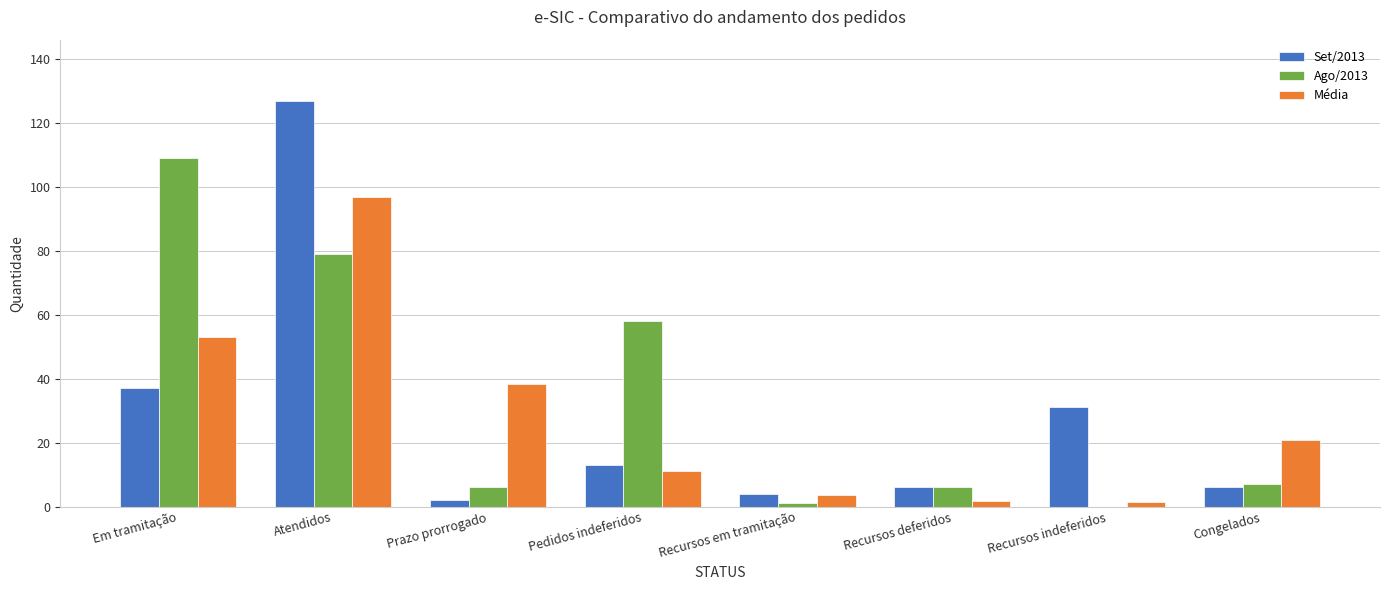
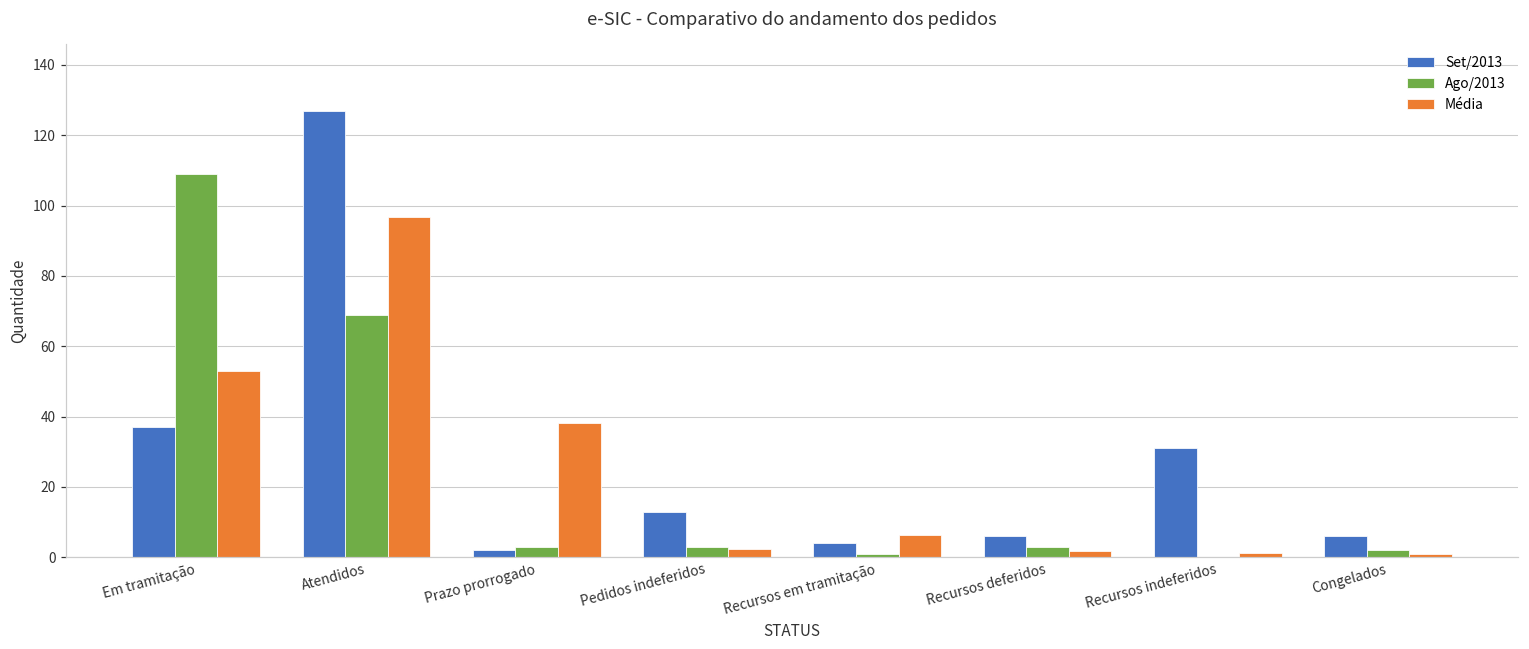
  {
    "Set/2013": {
      "Em tramitação": 37,
      "Atendidos": 127,
      "Prazo prorrogado": 2,
      "Pedidos indeferidos": 13,
      "Recursos em tramitação": 4,
      "Recursos deferidos": 6,
      "Recursos indeferidos": 31,
      "Congelados": 6
    },
    "Ago/2013": {
      "Em tramitação": 109,
-     "Atendidos": 79,
-     "Prazo prorrogado": 6,
-     "Pedidos indeferidos": 58,
+     "Atendidos": 69,
+     "Prazo prorrogado": 3,
+     "Pedidos indeferidos": 3,
      "Recursos em tramitação": 1,
-     "Recursos deferidos": 6,
+     "Recursos deferidos": 3,
      "Recursos indeferidos": 0,
-     "Congelados": 7
+     "Congelados": 2
    },
    "Média": {
      "Em tramitação": 53,
      "Atendidos": 97,
      "Prazo prorrogado": 38,
-     "Pedidos indeferidos": 11,
-     "Recursos em tramitação": 4,
+     "Pedidos indeferidos": 2,
+     "Recursos em tramitação": 6,
      "Recursos deferidos": 2,
      "Recursos indeferidos": 1,
-     "Congelados": 21
+     "Congelados": 1
    }
  }
